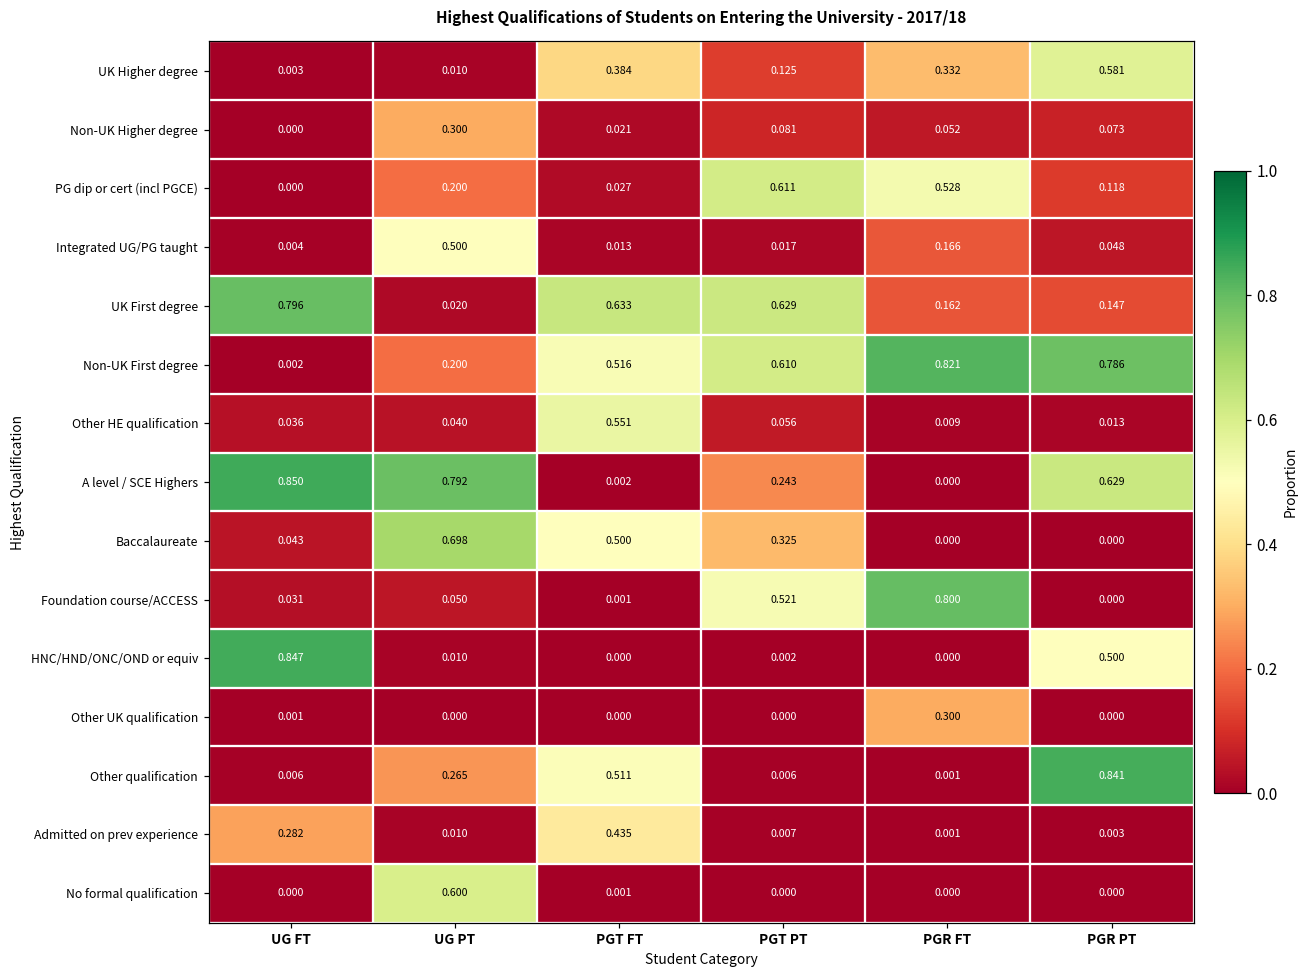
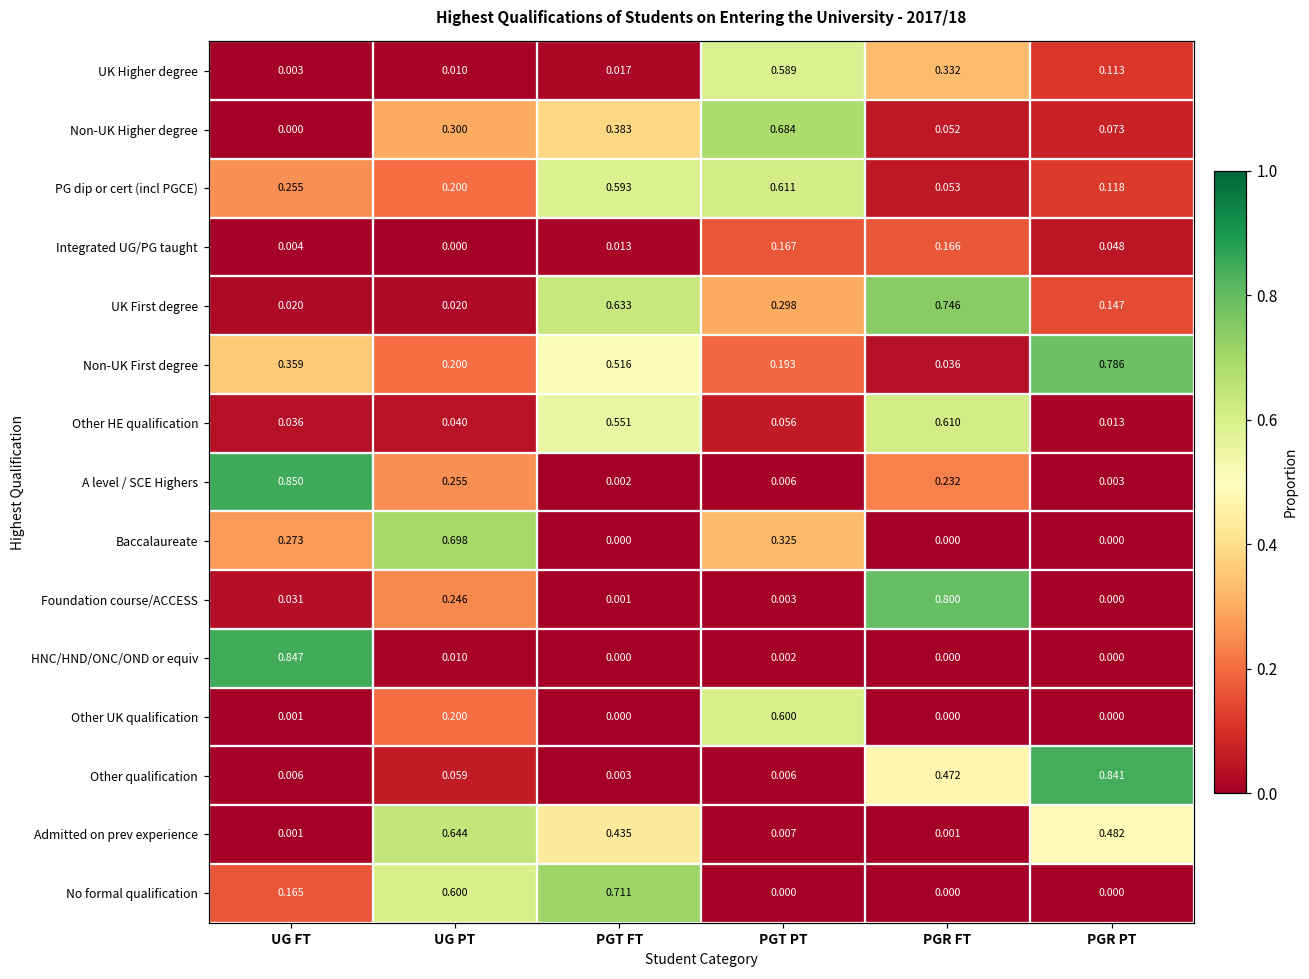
  {
    "UK Higher degree": {
      "UG FT": 0.003,
      "UG PT": 0.010,
-     "PGT FT": 0.384,
-     "PGT PT": 0.125,
+     "PGT FT": 0.017,
+     "PGT PT": 0.589,
      "PGR FT": 0.332,
-     "PGR PT": 0.581
+     "PGR PT": 0.113
    },
    "Non-UK Higher degree": {
      "UG FT": 0.000,
      "UG PT": 0.300,
-     "PGT FT": 0.021,
-     "PGT PT": 0.081,
+     "PGT FT": 0.383,
+     "PGT PT": 0.684,
      "PGR FT": 0.052,
      "PGR PT": 0.073
    },
    "PG dip or cert (incl PGCE)": {
-     "UG FT": 0.000,
+     "UG FT": 0.255,
      "UG PT": 0.200,
-     "PGT FT": 0.027,
+     "PGT FT": 0.593,
      "PGT PT": 0.611,
-     "PGR FT": 0.528,
+     "PGR FT": 0.053,
      "PGR PT": 0.118
    },
    "Integrated UG/PG taught": {
      "UG FT": 0.004,
-     "UG PT": 0.500,
+     "UG PT": 0.000,
      "PGT FT": 0.013,
-     "PGT PT": 0.017,
+     "PGT PT": 0.167,
      "PGR FT": 0.166,
      "PGR PT": 0.048
    },
    "UK First degree": {
-     "UG FT": 0.796,
+     "UG FT": 0.020,
      "UG PT": 0.020,
      "PGT FT": 0.633,
-     "PGT PT": 0.629,
-     "PGR FT": 0.162,
+     "PGT PT": 0.298,
+     "PGR FT": 0.746,
      "PGR PT": 0.147
    },
    "Non-UK First degree": {
-     "UG FT": 0.002,
+     "UG FT": 0.359,
      "UG PT": 0.200,
      "PGT FT": 0.516,
-     "PGT PT": 0.610,
-     "PGR FT": 0.821,
+     "PGT PT": 0.193,
+     "PGR FT": 0.036,
      "PGR PT": 0.786
    },
    "Other HE qualification": {
      "UG FT": 0.036,
      "UG PT": 0.040,
      "PGT FT": 0.551,
      "PGT PT": 0.056,
-     "PGR FT": 0.009,
+     "PGR FT": 0.610,
      "PGR PT": 0.013
    },
    "A level / SCE Highers": {
      "UG FT": 0.850,
-     "UG PT": 0.792,
+     "UG PT": 0.255,
      "PGT FT": 0.002,
-     "PGT PT": 0.243,
-     "PGR FT": 0.000,
-     "PGR PT": 0.629
+     "PGT PT": 0.006,
+     "PGR FT": 0.232,
+     "PGR PT": 0.003
    },
    "Baccalaureate": {
-     "UG FT": 0.043,
+     "UG FT": 0.273,
      "UG PT": 0.698,
-     "PGT FT": 0.500,
+     "PGT FT": 0.000,
      "PGT PT": 0.325,
      "PGR FT": 0.000,
      "PGR PT": 0.000
    },
    "Foundation course/ACCESS": {
      "UG FT": 0.031,
-     "UG PT": 0.050,
+     "UG PT": 0.246,
      "PGT FT": 0.001,
-     "PGT PT": 0.521,
+     "PGT PT": 0.003,
      "PGR FT": 0.800,
      "PGR PT": 0.000
    },
    "HNC/HND/ONC/OND or equiv": {
      "UG FT": 0.847,
      "UG PT": 0.010,
      "PGT FT": 0.000,
      "PGT PT": 0.002,
      "PGR FT": 0.000,
-     "PGR PT": 0.500
+     "PGR PT": 0.000
    },
    "Other UK qualification": {
      "UG FT": 0.001,
-     "UG PT": 0.000,
+     "UG PT": 0.200,
      "PGT FT": 0.000,
-     "PGT PT": 0.000,
-     "PGR FT": 0.300,
+     "PGT PT": 0.600,
+     "PGR FT": 0.000,
      "PGR PT": 0.000
    },
    "Other qualification": {
      "UG FT": 0.006,
-     "UG PT": 0.265,
-     "PGT FT": 0.511,
+     "UG PT": 0.059,
+     "PGT FT": 0.003,
      "PGT PT": 0.006,
-     "PGR FT": 0.001,
+     "PGR FT": 0.472,
      "PGR PT": 0.841
    },
    "Admitted on prev experience": {
-     "UG FT": 0.282,
-     "UG PT": 0.010,
+     "UG FT": 0.001,
+     "UG PT": 0.644,
      "PGT FT": 0.435,
      "PGT PT": 0.007,
      "PGR FT": 0.001,
-     "PGR PT": 0.003
+     "PGR PT": 0.482
    },
    "No formal qualification": {
-     "UG FT": 0.000,
+     "UG FT": 0.165,
      "UG PT": 0.600,
-     "PGT FT": 0.001,
+     "PGT FT": 0.711,
      "PGT PT": 0.000,
      "PGR FT": 0.000,
      "PGR PT": 0.000
    }
  }
